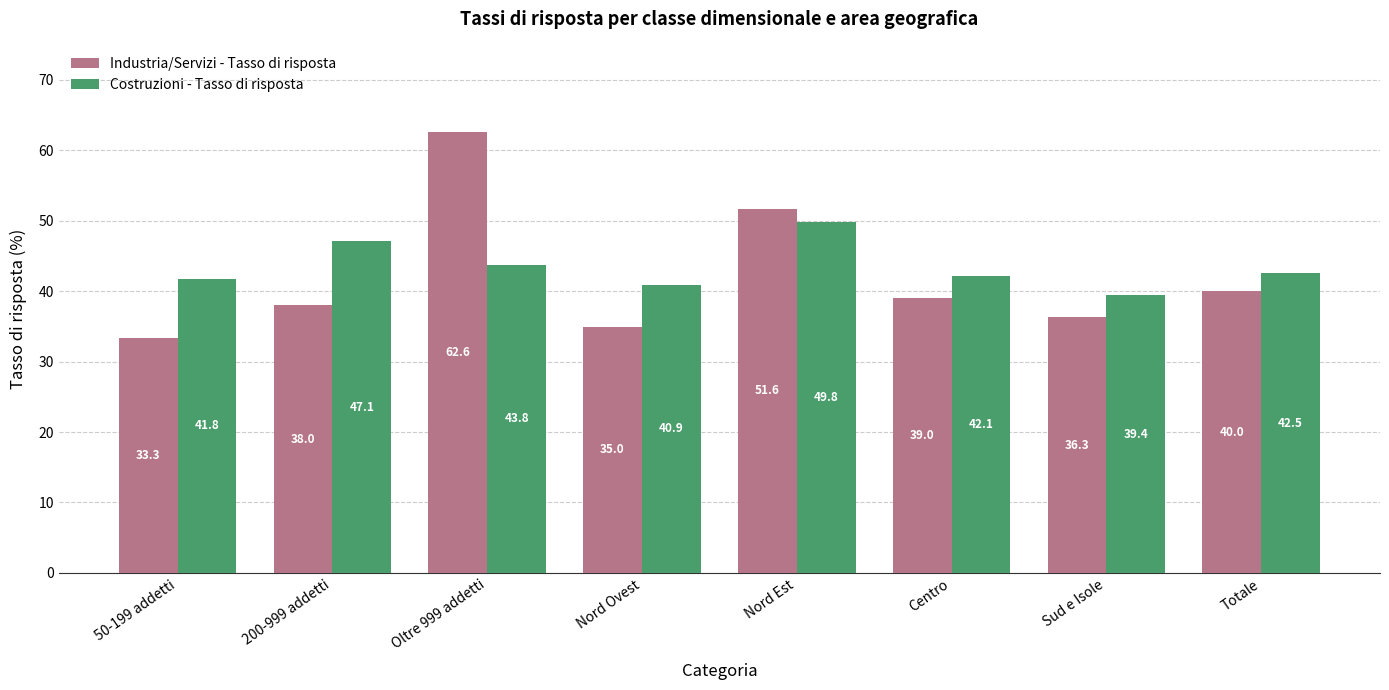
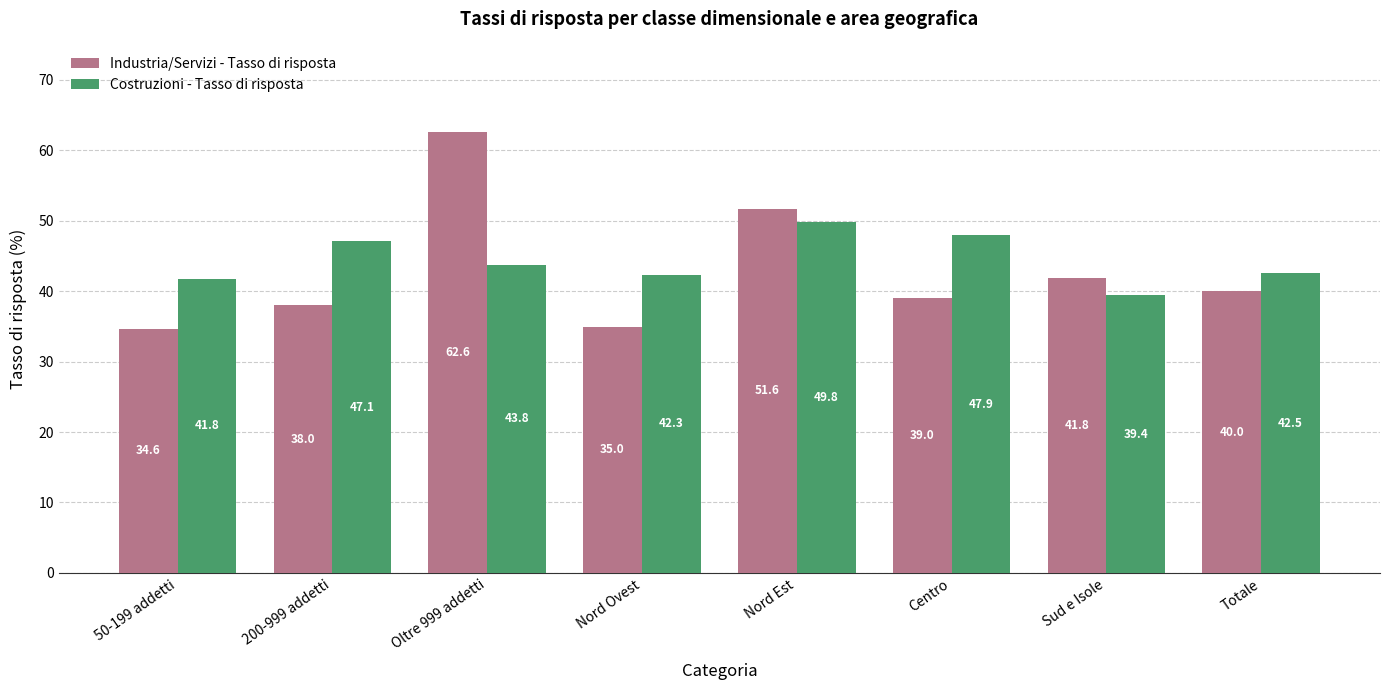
  {
    "Industria/Servizi - Tasso di risposta": {
-     "50-199 addetti": 33.3,
+     "50-199 addetti": 34.6,
      "200-999 addetti": 38.0,
      "Oltre 999 addetti": 62.6,
      "Nord Ovest": 35.0,
      "Nord Est": 51.6,
      "Centro": 39.0,
-     "Sud e Isole": 36.3,
+     "Sud e Isole": 41.8,
      "Totale": 40.0
    },
    "Costruzioni - Tasso di risposta": {
      "50-199 addetti": 41.8,
      "200-999 addetti": 47.1,
      "Oltre 999 addetti": 43.8,
-     "Nord Ovest": 40.9,
+     "Nord Ovest": 42.3,
      "Nord Est": 49.8,
-     "Centro": 42.1,
+     "Centro": 47.9,
      "Sud e Isole": 39.4,
      "Totale": 42.5
    }
  }
